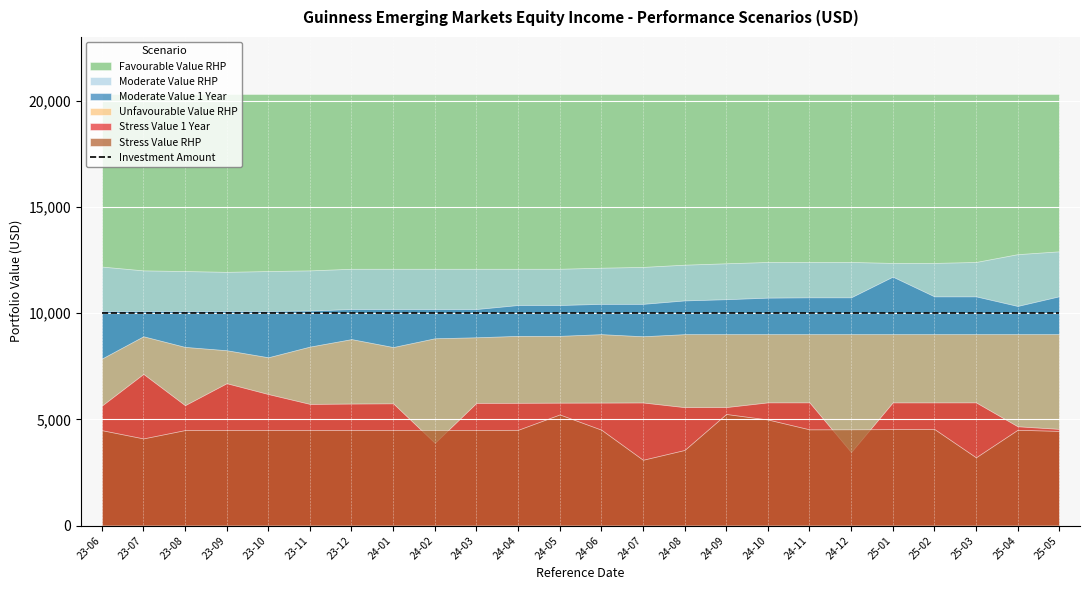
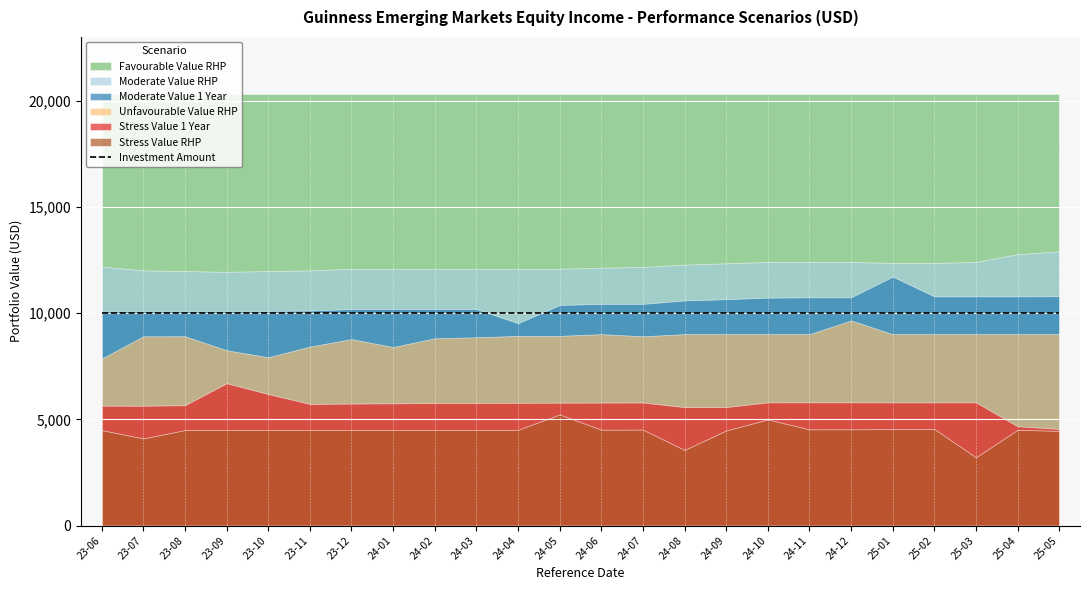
  {
    "Favourable Value RHP": {
      "23-10": "20,300",
      "23-11": "20,300",
      "23-12": "20,300",
      "24-01": "20,300",
      "24-02": "20,300",
      "24-03": "20,300",
      "24-04": "20,300",
      "24-05": "20,300",
      "24-06": "20,300",
      "24-07": "20,300",
      "24-08": "20,300",
      "24-09": "20,300",
      "24-10": "20,300",
      "24-11": "20,300",
      "24-12": "20,300",
      "25-01": "20,300",
      "25-02": "20,300",
      "25-03": "20,300",
      "25-04": "20,300",
      "25-05": "20,300"
    },
    "Investment Amount": {
      "23-12": "10,000",
      "24-01": "10,000",
      "24-02": "10,000",
      "24-03": "10,000",
      "24-04": "10,000",
      "24-05": "10,000",
      "24-06": "10,000",
      "24-07": "10,000",
      "24-08": "10,000",
      "24-09": "10,000",
      "24-10": "10,000",
      "24-11": "10,000",
      "24-12": "10,000",
      "25-01": "10,000",
      "25-02": "10,000",
      "25-03": "10,000",
      "25-04": "10,000",
      "25-05": "10,000"
    },
    "Moderate Value RHP": {
      "23-06": "12,200",
      "23-07": "12,000",
      "23-08": "12,000",
      "23-09": "11,900",
      "23-10": "12,000",
      "23-11": "12,000",
      "23-12": "12,100",
      "24-01": "12,100",
      "24-02": "12,100",
      "24-03": "12,100",
      "24-04": "12,100",
      "24-05": "12,100",
      "24-06": "12,100",
      "24-07": "12,200",
      "24-08": "12,300",
      "24-09": "12,300",
      "24-10": "12,400",
      "24-11": "12,400",
      "24-12": "12,400",
      "25-01": "12,400",
      "25-02": "12,400",
      "25-03": "12,400",
      "25-04": "12,800",
      "25-05": "12,900"
    },
    "Moderate Value 1 Year": {
      "23-12": "10,200",
      "24-01": "10,200",
      "24-02": "10,200",
      "24-03": "10,200",
-     "24-04": "10,400",
+     "24-04": "9,500",
      "24-05": "10,400",
      "24-06": "10,400",
      "24-07": "10,400",
      "24-08": "10,600",
      "24-09": "10,700",
      "24-10": "10,700",
      "24-11": "10,700",
      "24-12": "10,700",
      "25-01": "11,700",
      "25-02": "10,800",
      "25-03": "10,800",
-     "25-04": "10,300",
+     "25-04": "10,800",
      "25-05": "10,800"
    },
    "Unfavourable Value RHP": {
      "23-06": "7,900",
      "23-07": "8,900",
-     "23-08": "8,400",
+     "23-08": "8,900",
      "23-09": "8,300",
      "23-10": "7,900",
      "23-11": "8,400",
      "23-12": "8,800",
      "24-01": "8,400",
      "24-02": "8,800",
      "24-03": "8,900",
      "24-04": "8,900",
      "24-05": "8,900",
      "24-06": "9,000",
      "24-07": "8,900",
      "24-08": "9,000",
      "24-09": "9,000",
      "24-10": "9,000",
      "24-11": "9,000",
-     "24-12": "9,000",
+     "24-12": "9,700",
      "25-01": "9,000",
      "25-02": "9,000",
      "25-03": "9,000",
      "25-04": "9,000",
      "25-05": "9,000"
    },
    "Stress Value 1 Year": {
      "23-06": "5,600",
-     "23-07": "7,100",
+     "23-07": "5,600",
      "23-08": "5,700",
      "23-09": "6,700",
      "23-10": "6,200",
      "23-11": "5,700",
      "23-12": "5,700",
      "24-01": "5,800",
-     "24-02": "3,900",
+     "24-02": "5,800",
      "24-03": "5,800",
      "24-04": "5,800",
      "24-05": "5,800",
      "24-06": "5,800",
      "24-07": "5,800",
      "24-08": "5,600",
      "24-09": "5,600",
      "24-10": "5,800",
      "24-11": "5,800",
-     "24-12": "3,500",
+     "24-12": "5,800",
      "25-01": "5,800",
      "25-02": "5,800",
      "25-03": "5,800",
      "25-04": "4,700"
    },
    "Stress Value RHP": {
      "23-06": "4,500",
      "23-07": "4,100",
      "23-08": "4,500",
      "23-09": "4,500",
      "23-10": "4,500",
      "23-11": "4,500",
      "23-12": "4,500",
      "24-01": "4,500",
      "24-02": "4,500",
      "24-03": "4,500",
      "24-04": "4,500",
      "24-05": "5,200",
      "24-06": "4,500",
-     "24-07": "3,100",
+     "24-07": "4,500",
      "24-08": "3,600",
-     "24-09": "5,300",
+     "24-09": "4,500",
      "24-10": "5,000",
      "24-11": "4,500",
      "24-12": "4,500",
      "25-01": "4,500",
      "25-02": "4,500",
      "25-03": "3,200",
      "25-04": "4,500"
    }
  }
